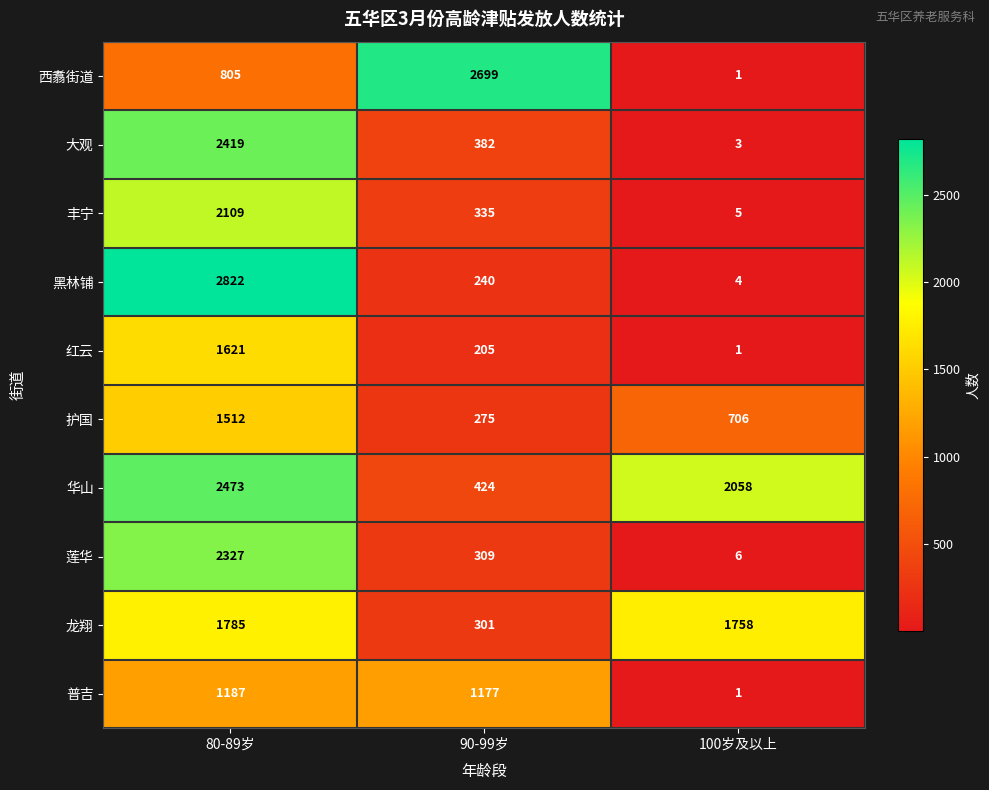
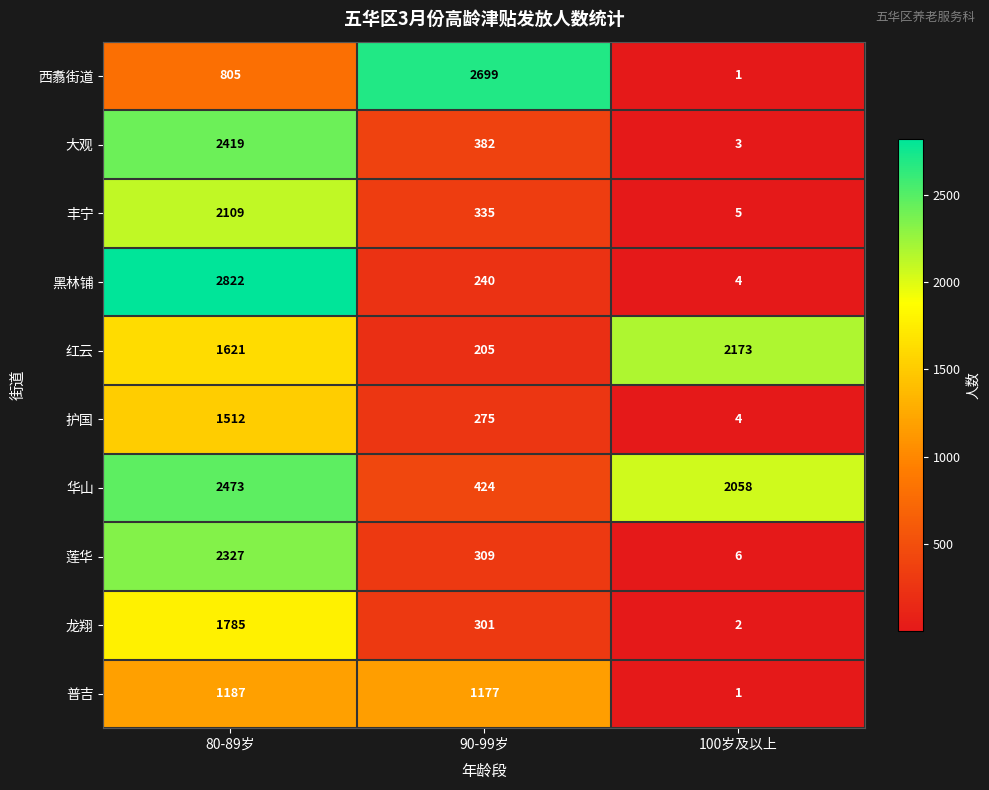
  {
    "西翥街道": {
      "80-89岁": 805,
      "90-99岁": 2699,
      "100岁及以上": 1
    },
    "大观": {
      "80-89岁": 2419,
      "90-99岁": 382,
      "100岁及以上": 3
    },
    "丰宁": {
      "80-89岁": 2109,
      "90-99岁": 335,
      "100岁及以上": 5
    },
    "黑林铺": {
      "80-89岁": 2822,
      "90-99岁": 240,
      "100岁及以上": 4
    },
    "红云": {
      "80-89岁": 1621,
      "90-99岁": 205,
-     "100岁及以上": 1
+     "100岁及以上": 2173
    },
    "护国": {
      "80-89岁": 1512,
      "90-99岁": 275,
-     "100岁及以上": 706
+     "100岁及以上": 4
    },
    "华山": {
      "80-89岁": 2473,
      "90-99岁": 424,
      "100岁及以上": 2058
    },
    "莲华": {
      "80-89岁": 2327,
      "90-99岁": 309,
      "100岁及以上": 6
    },
    "龙翔": {
      "80-89岁": 1785,
      "90-99岁": 301,
-     "100岁及以上": 1758
+     "100岁及以上": 2
    },
    "普吉": {
      "80-89岁": 1187,
      "90-99岁": 1177,
      "100岁及以上": 1
    }
  }
